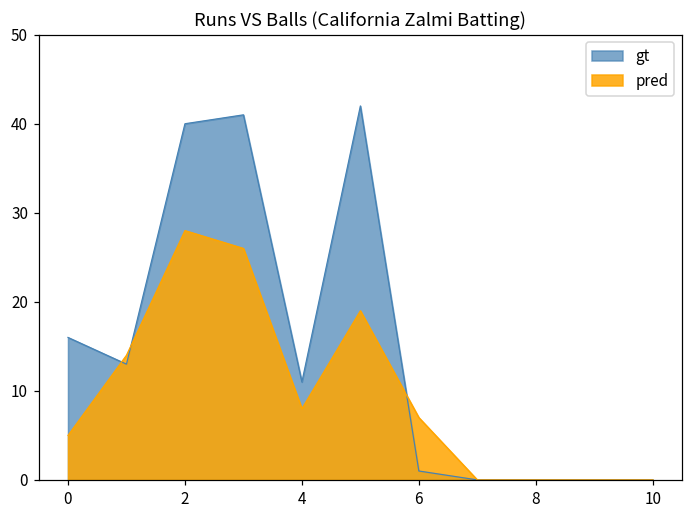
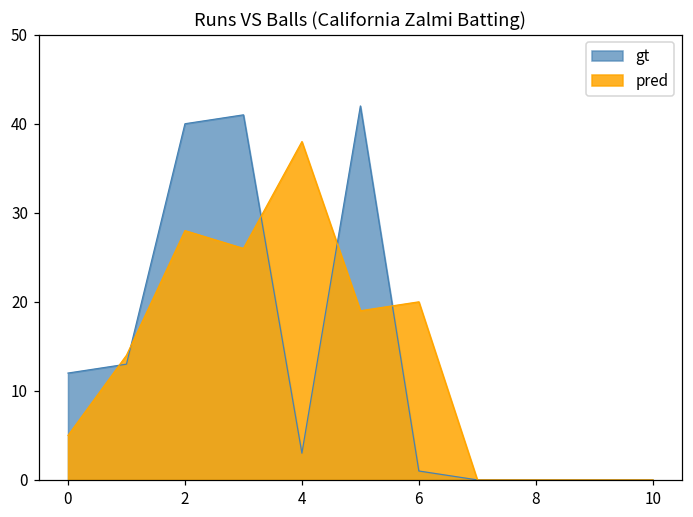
  {
    "gt": {
-     "0": 16,
+     "0": 12,
      "2": 40,
-     "4": 11,
+     "4": 3,
      "6": 1
    },
    "pred": {
      "0": 5,
      "2": 28,
-     "4": 8,
-     "6": 7
+     "4": 38,
+     "6": 20
    }
  }
